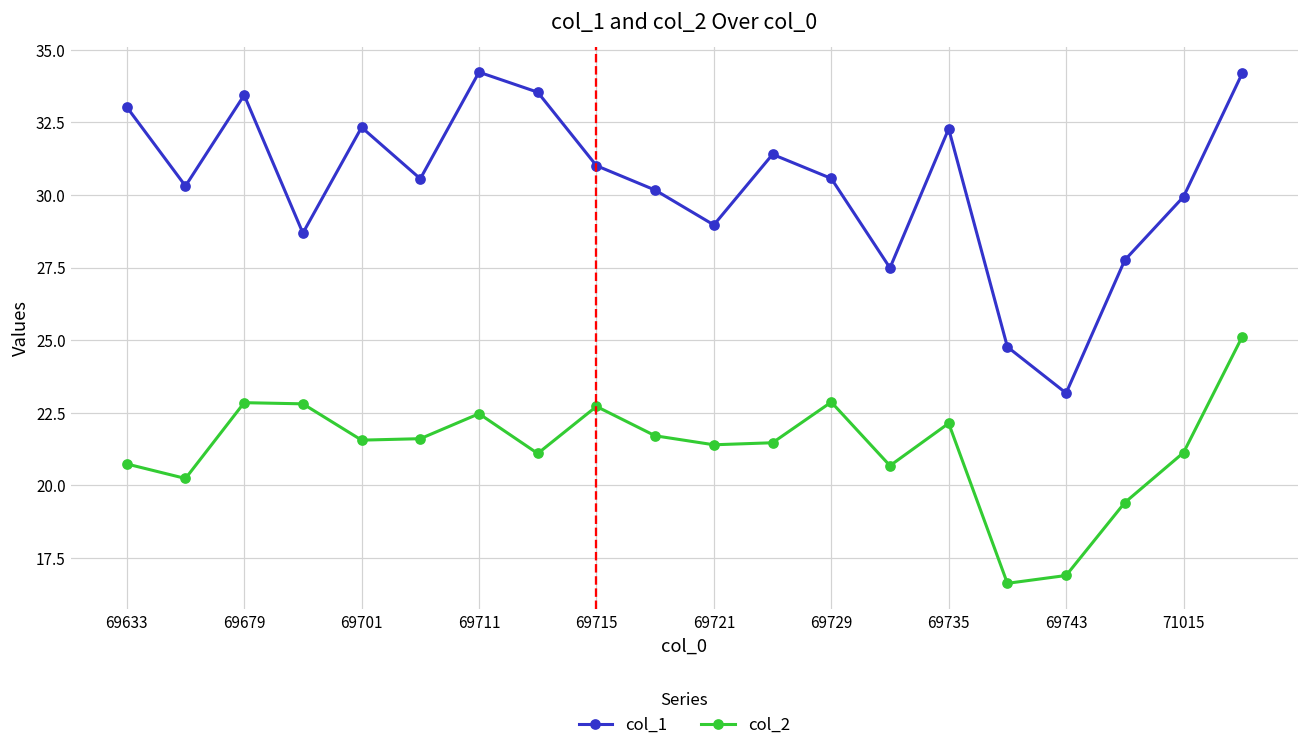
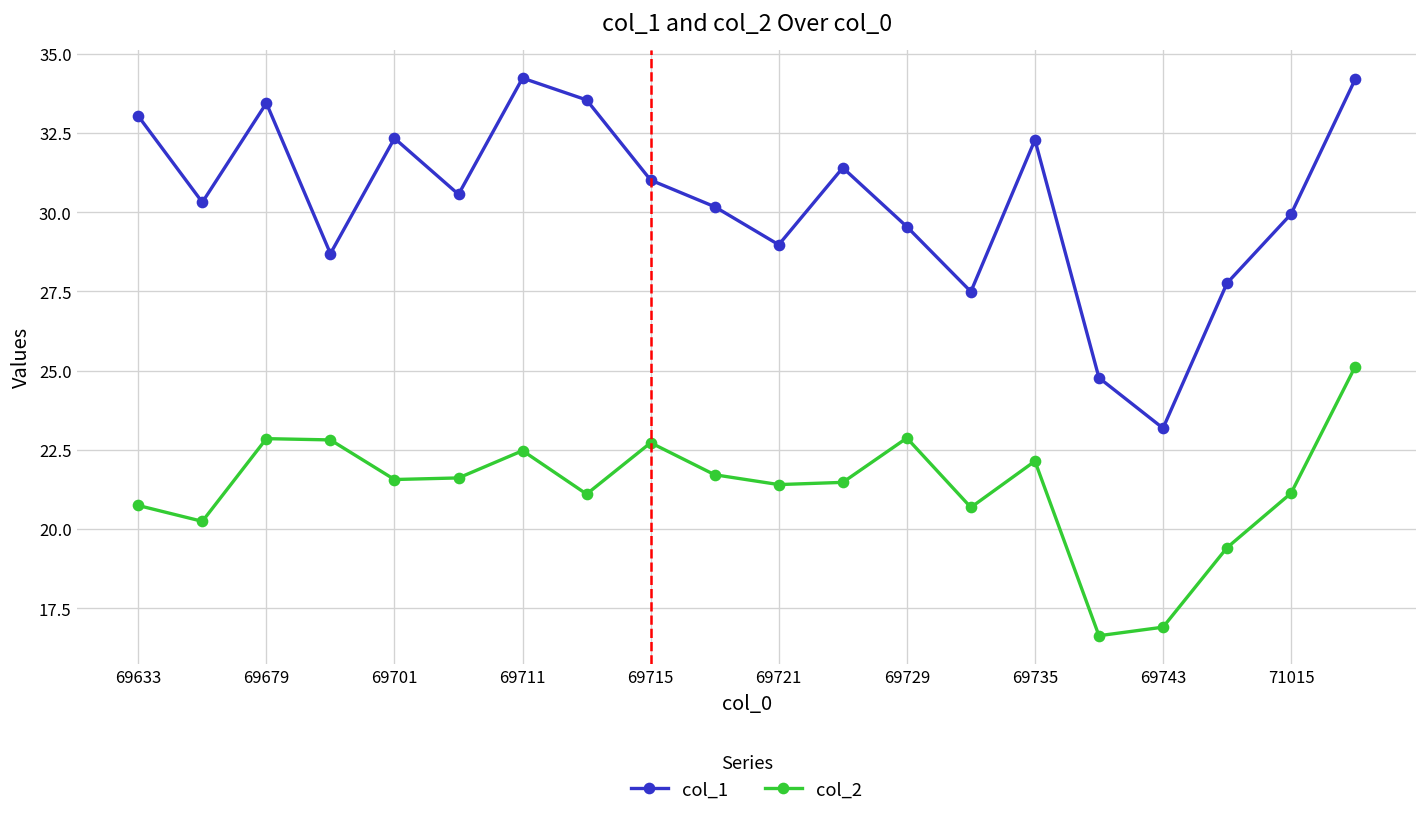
  {
    "col_1": {
      "69633": 33.0,
      "69679": 33.4,
      "69701": 32.3,
      "69711": 34.2,
      "69715": 31.0,
      "69721": 29.0,
-     "69729": 30.6,
+     "69729": 29.5,
      "69735": 32.3,
      "69743": 23.2,
      "71015": 29.9
    },
    "col_2": {
      "69633": 20.7,
      "69679": 22.9,
      "69701": 21.6,
      "69711": 22.5,
      "69715": 22.7,
      "69721": 21.4,
      "69729": 22.9,
      "69735": 22.1,
      "69743": 16.9,
      "71015": 21.1
    }
  }
